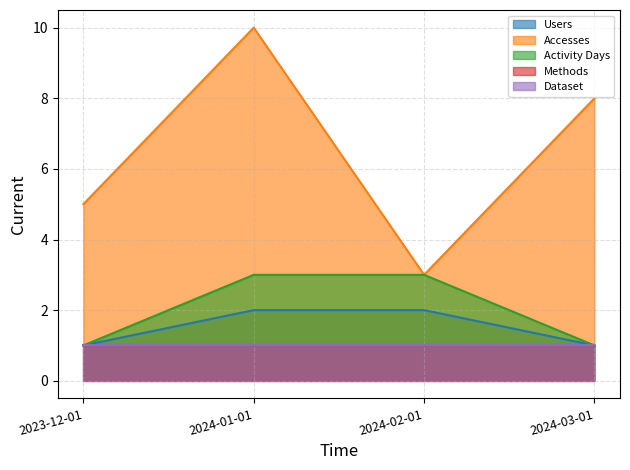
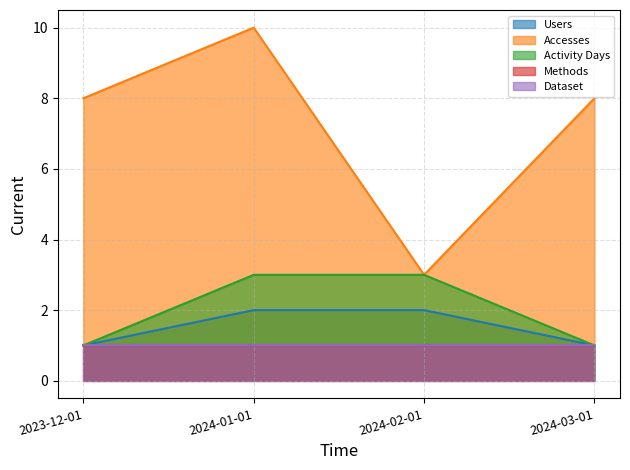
  {
    "Users": {
      "2024-01-01": 2,
      "2024-02-01": 2
    },
    "Accesses": {
-     "2023-12-01": 5,
+     "2023-12-01": 8,
      "2024-01-01": 10,
      "2024-03-01": 8
    },
    "Activity Days": {
      "2024-01-01": 3
    },
    "Dataset": {
      "2024-01-01": 1,
      "2024-02-01": 1
    }
  }
